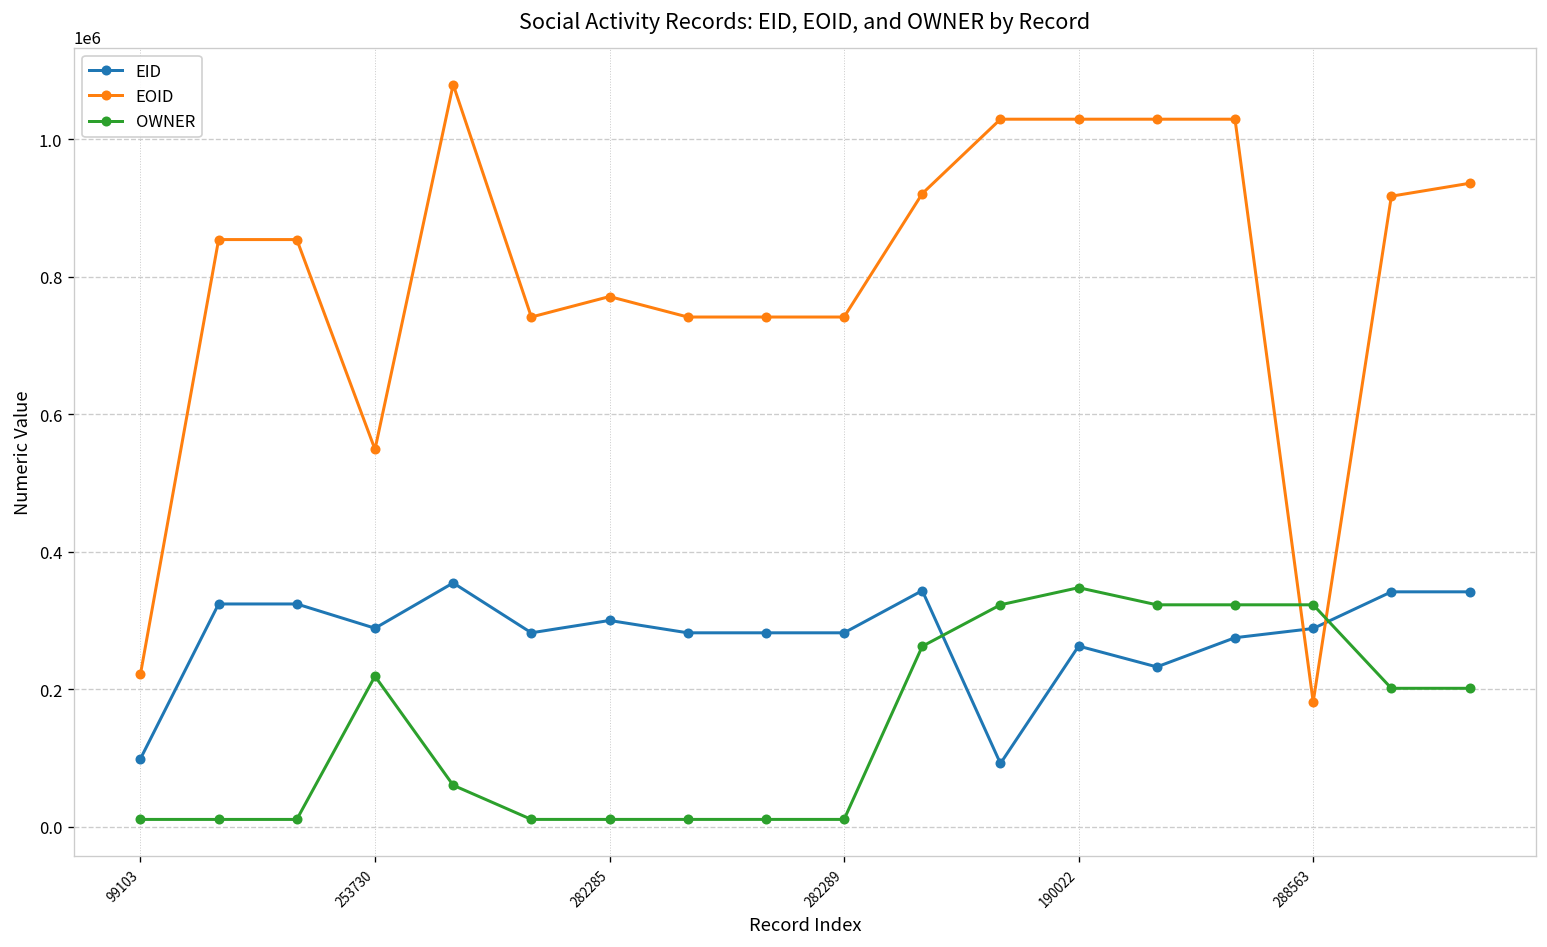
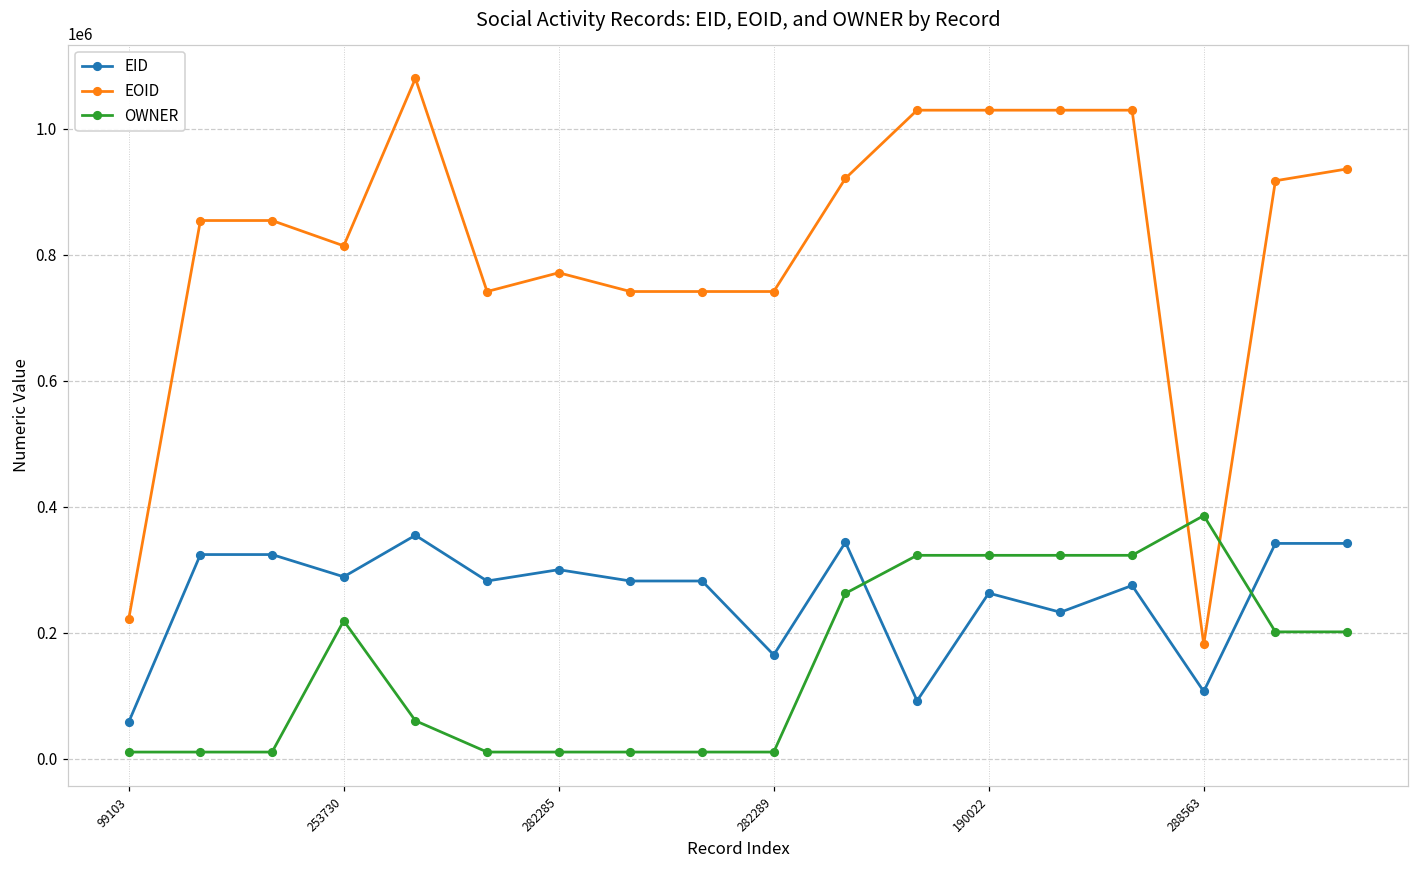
  {
    "EID": {
-     "99103": 100000,
+     "99103": 60000,
      "253730": 290000,
      "282285": 300000,
-     "282289": 280000,
+     "282289": 170000,
      "190022": 260000,
-     "288563": 290000
+     "288563": 110000
    },
    "EOID": {
      "99103": 220000,
-     "253730": 550000,
+     "253730": 810000,
      "282285": 770000,
      "282289": 740000,
      "190022": 1030000,
      "288563": 180000
    },
    "OWNER": {
      "99103": 10000,
      "253730": 220000,
      "282285": 10000,
      "282289": 10000,
-     "190022": 350000,
-     "288563": 320000
+     "190022": 320000,
+     "288563": 390000
    }
  }
